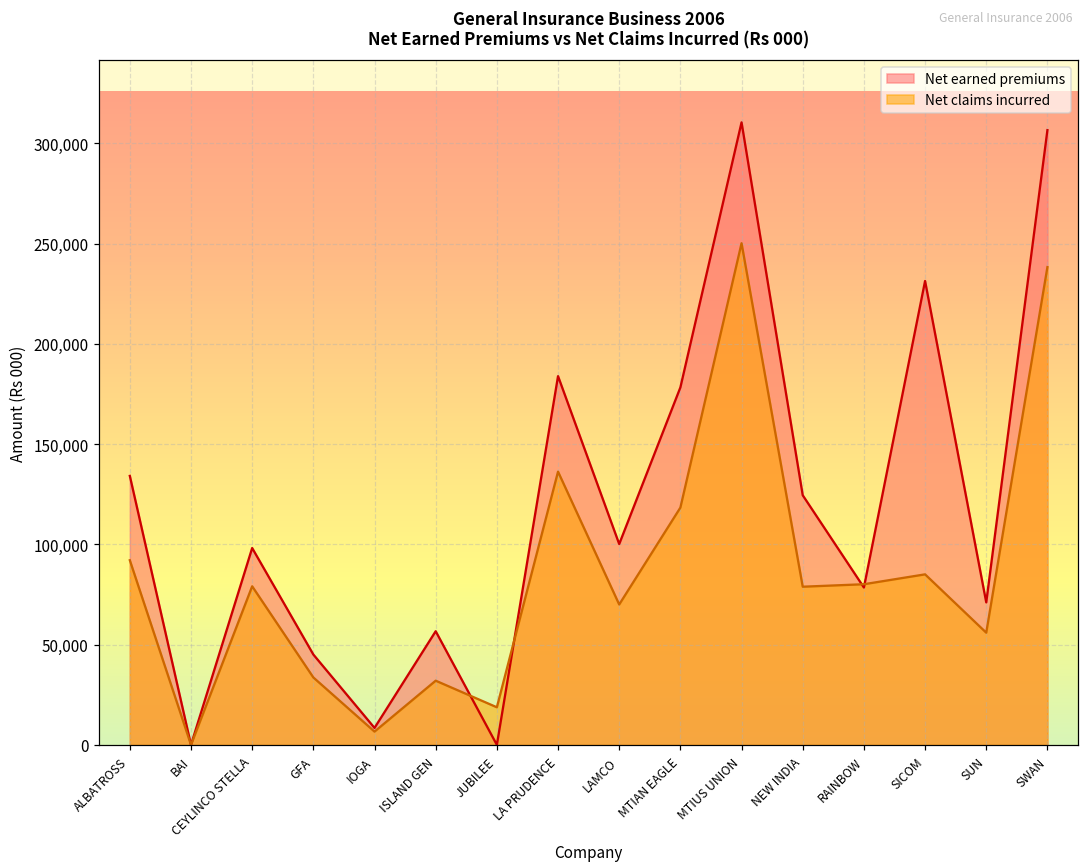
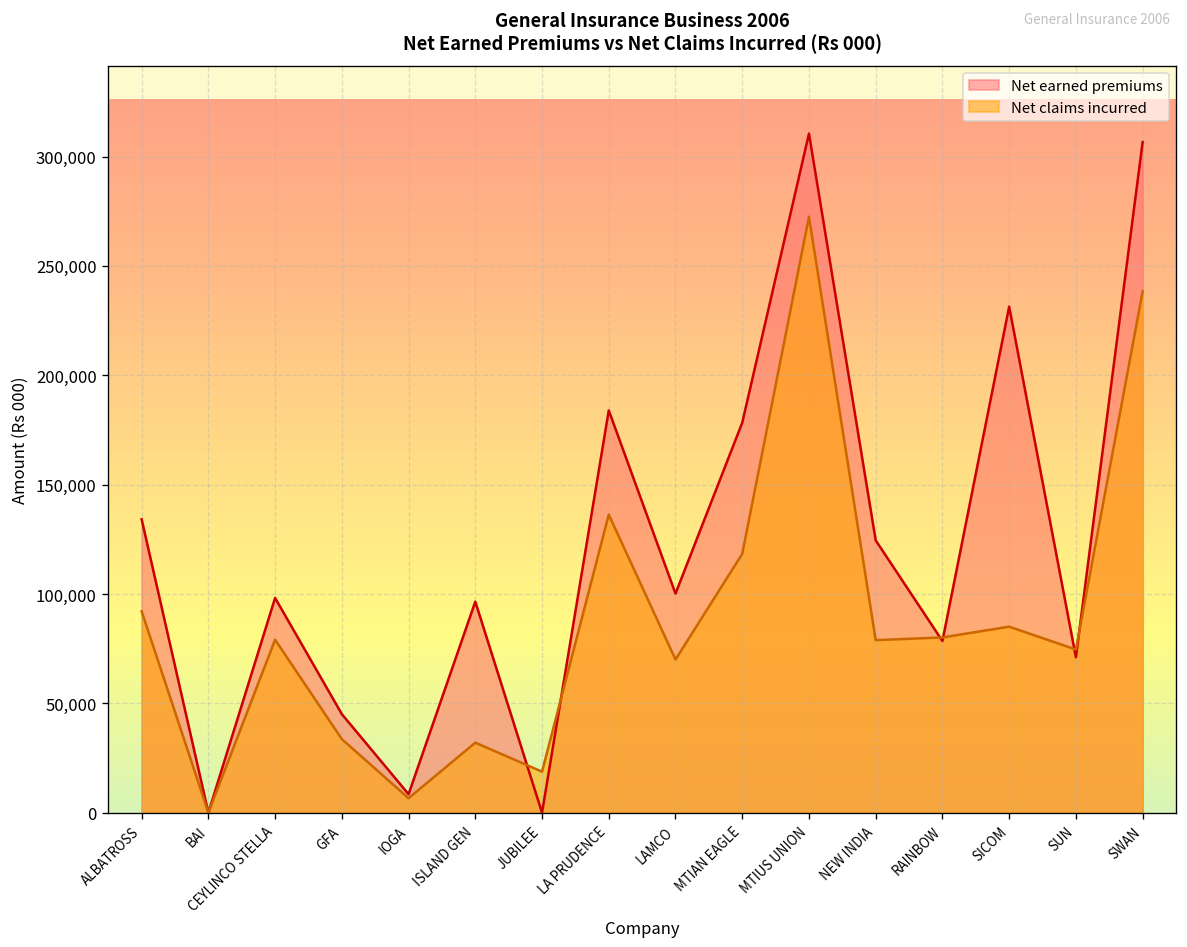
  {
    "Net earned premiums": {
      "ALBATROSS": "134,000",
      "CEYLINCO STELLA": "98,000",
      "GFA": "45,000",
      "IOGA": "8,000",
-     "ISLAND GEN": "57,000",
+     "ISLAND GEN": "96,000",
      "JUBILEE": "0",
      "LA PRUDENCE": "184,000",
      "LAMCO": "100,000",
      "MTIAN EAGLE": "178,000",
      "MTIUS UNION": "311,000",
      "NEW INDIA": "125,000",
      "RAINBOW": "78,000",
      "SICOM": "231,000",
      "SUN": "71,000",
      "SWAN": "307,000"
    },
    "Net claims incurred": {
      "ALBATROSS": "92,000",
      "CEYLINCO STELLA": "79,000",
      "GFA": "34,000",
      "IOGA": "7,000",
      "ISLAND GEN": "32,000",
      "JUBILEE": "19,000",
      "LA PRUDENCE": "136,000",
      "LAMCO": "70,000",
      "MTIAN EAGLE": "118,000",
-     "MTIUS UNION": "250,000",
+     "MTIUS UNION": "272,000",
      "NEW INDIA": "79,000",
      "RAINBOW": "80,000",
      "SICOM": "85,000",
-     "SUN": "56,000",
+     "SUN": "75,000",
      "SWAN": "238,000"
    }
  }
